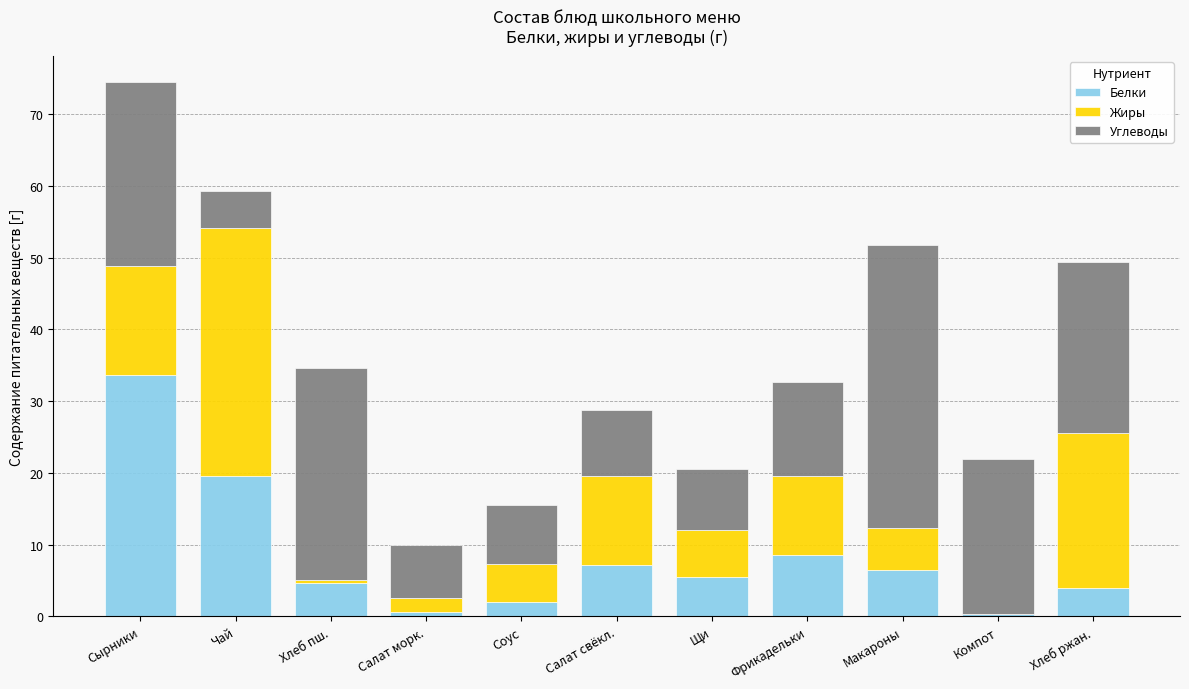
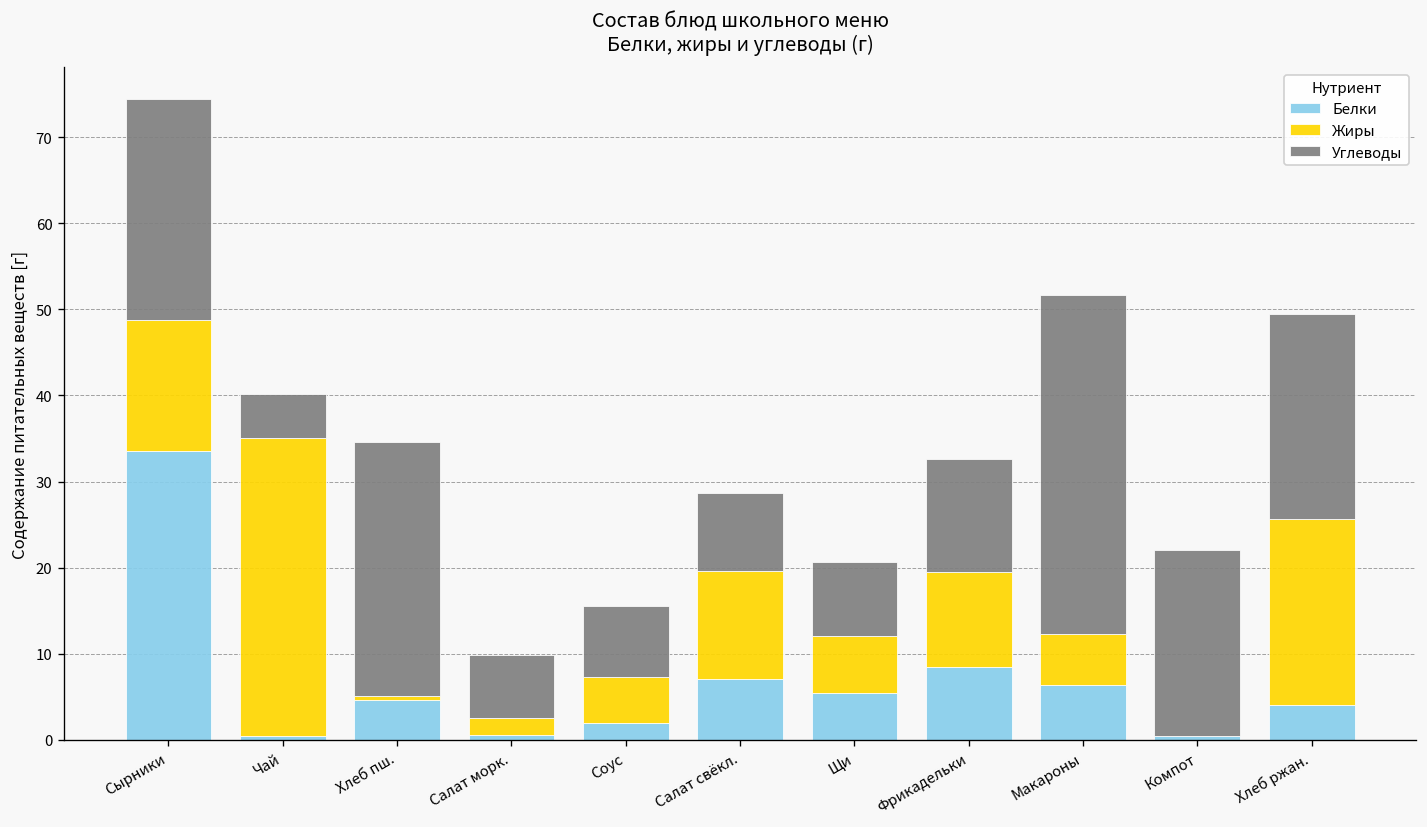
  {
    "Белки": {
      "Сырники": 34,
-     "Чай": 20,
+     "Чай": 0,
      "Хлеб пш.": 5,
      "Салат морк.": 1,
      "Соус": 2,
      "Салат свёкл.": 7,
      "Щи": 6,
      "Фрикадельки": 9,
      "Макароны": 6,
      "Компот": 0,
      "Хлеб ржан.": 4
    },
    "Жиры": {
      "Сырники": 15,
      "Чай": 35,
      "Хлеб пш.": 1,
      "Салат морк.": 2,
      "Соус": 5,
      "Салат свёкл.": 13,
      "Щи": 7,
      "Фрикадельки": 11,
      "Макароны": 6,
      "Компот": 0,
      "Хлеб ржан.": 22
    },
    "Углеводы": {
      "Сырники": 26,
      "Чай": 5,
      "Хлеб пш.": 30,
      "Салат морк.": 7,
      "Соус": 8,
      "Салат свёкл.": 9,
      "Щи": 9,
      "Фрикадельки": 13,
      "Макароны": 39,
      "Компот": 22,
      "Хлеб ржан.": 24
    }
  }
